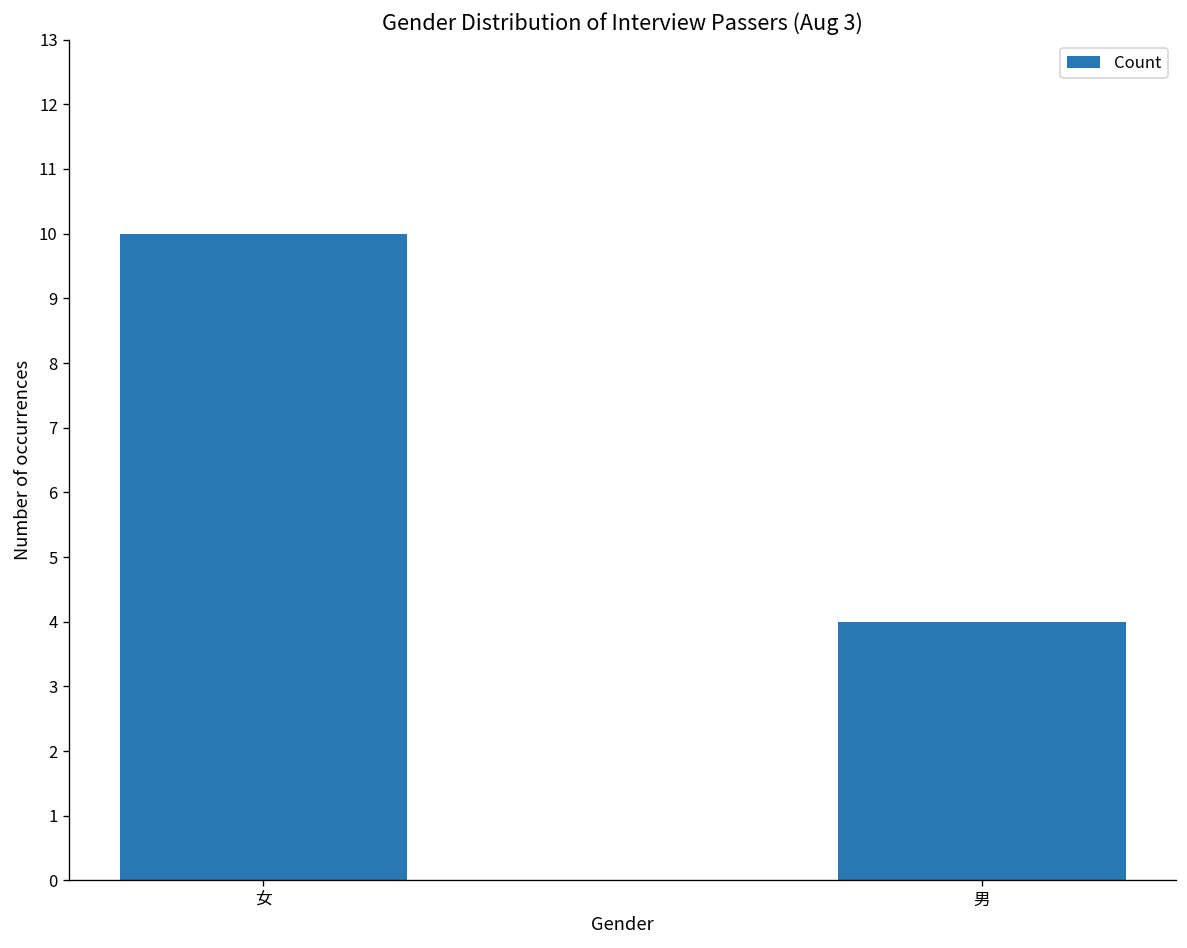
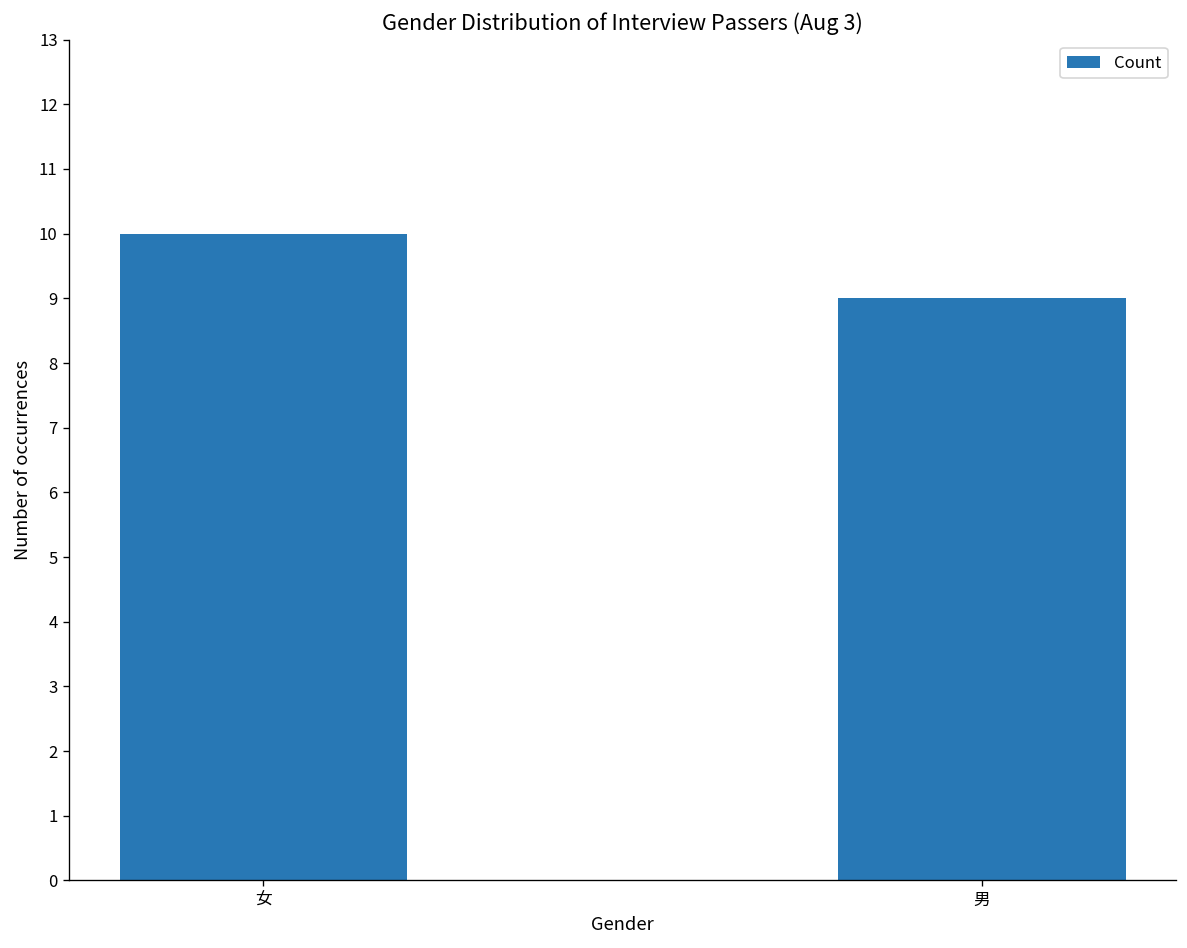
  {
    "女": 10,
-   "男": 4
+   "男": 9
  }
